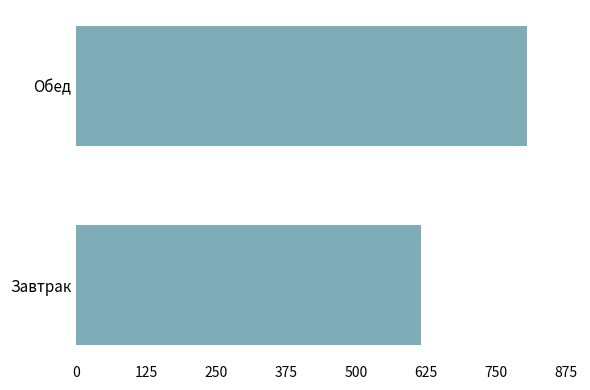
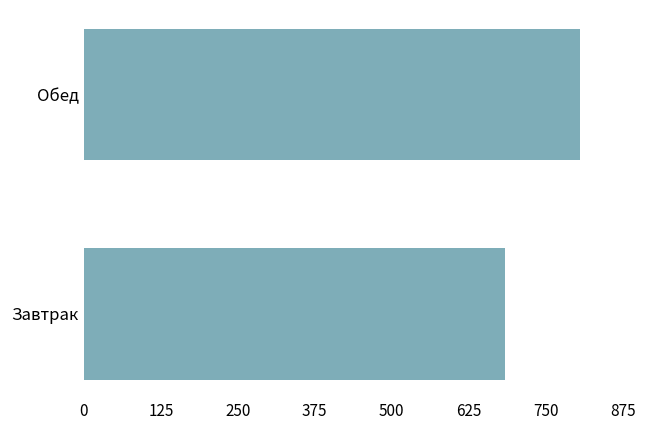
  {
    "Обед": 810,
-   "Завтрак": 620
+   "Завтрак": 680
  }
